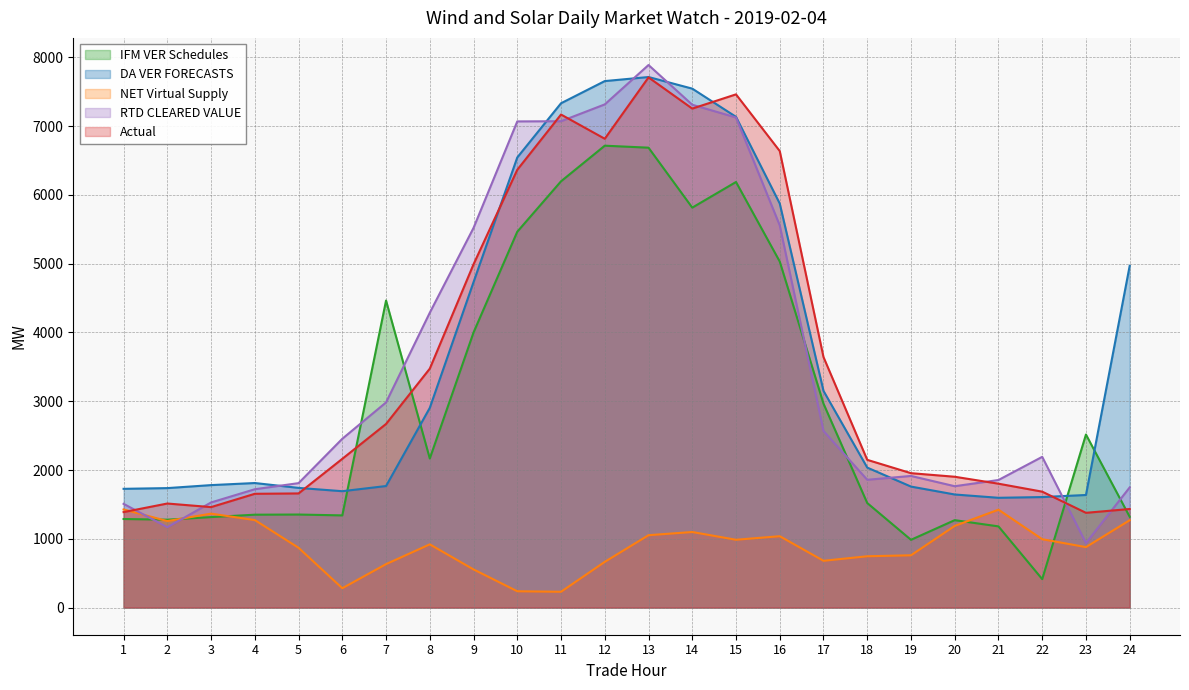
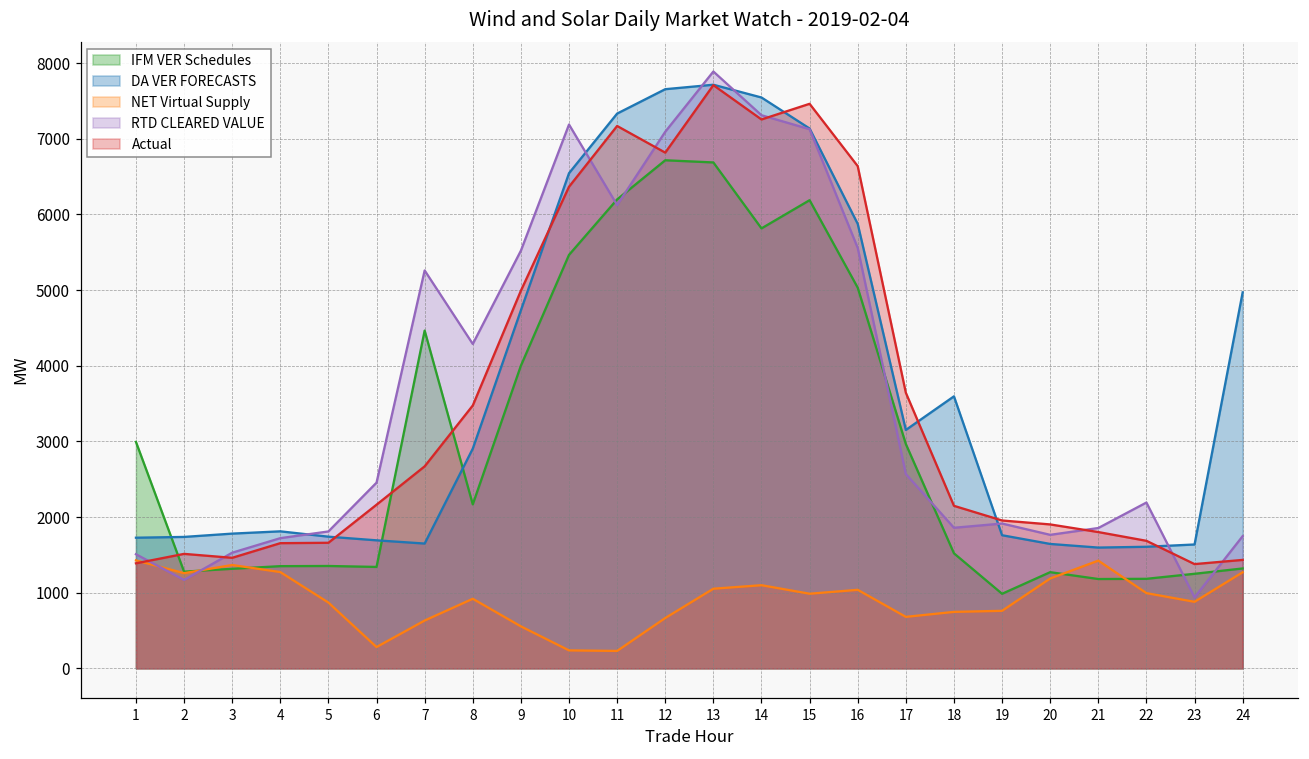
  {
    "IFM VER Schedules": {
-     "1": 1300,
+     "1": 3000,
      "3": 1300,
      "4": 1400,
      "5": 1400,
      "6": 1300,
      "7": 4500,
      "8": 2200,
      "9": 4000,
      "10": 5500,
      "11": 6200,
      "12": 6700,
      "13": 6700,
      "14": 5800,
      "15": 6200,
      "16": 5000,
      "17": 3000,
      "18": 1500,
      "19": 1000,
      "20": 1300,
      "21": 1200,
-     "22": 400,
-     "23": 2500,
+     "22": 1200,
+     "23": 1200,
      "24": 1300
    },
    "DA VER FORECASTS": {
      "1": 1700,
      "2": 1700,
      "3": 1800,
      "4": 1800,
      "5": 1700,
      "6": 1700,
-     "7": 1800,
+     "7": 1600,
      "8": 2900,
      "9": 4700,
      "10": 6500,
      "11": 7300,
      "12": 7700,
      "14": 7500,
      "16": 5900,
      "17": 3200,
-     "18": 2000,
+     "18": 3600,
      "19": 1800,
      "20": 1600,
      "21": 1600,
      "22": 1600,
      "23": 1600,
      "24": 5000
    },
    "RTD CLEARED VALUE": {
      "1": 1500,
      "2": 1200,
      "3": 1500,
      "4": 1700,
      "5": 1800,
      "6": 2500,
-     "7": 3000,
+     "7": 5300,
      "8": 4300,
      "9": 5500,
-     "10": 7100,
-     "11": 7100,
-     "12": 7300,
+     "10": 7200,
+     "11": 6100,
+     "12": 7100,
      "13": 7900,
      "14": 7300,
      "16": 5600,
      "17": 2600,
      "18": 1900,
      "19": 1900,
      "20": 1800,
      "21": 1900,
      "22": 2200,
      "23": 900,
      "24": 1700
    }
  }
